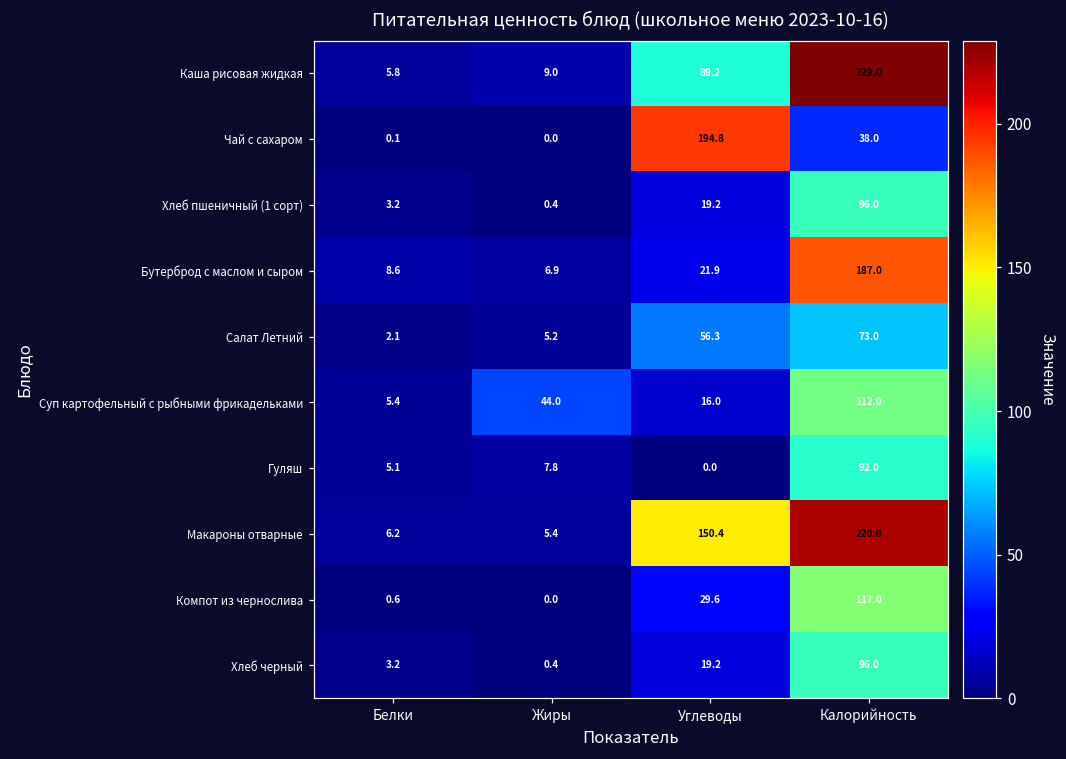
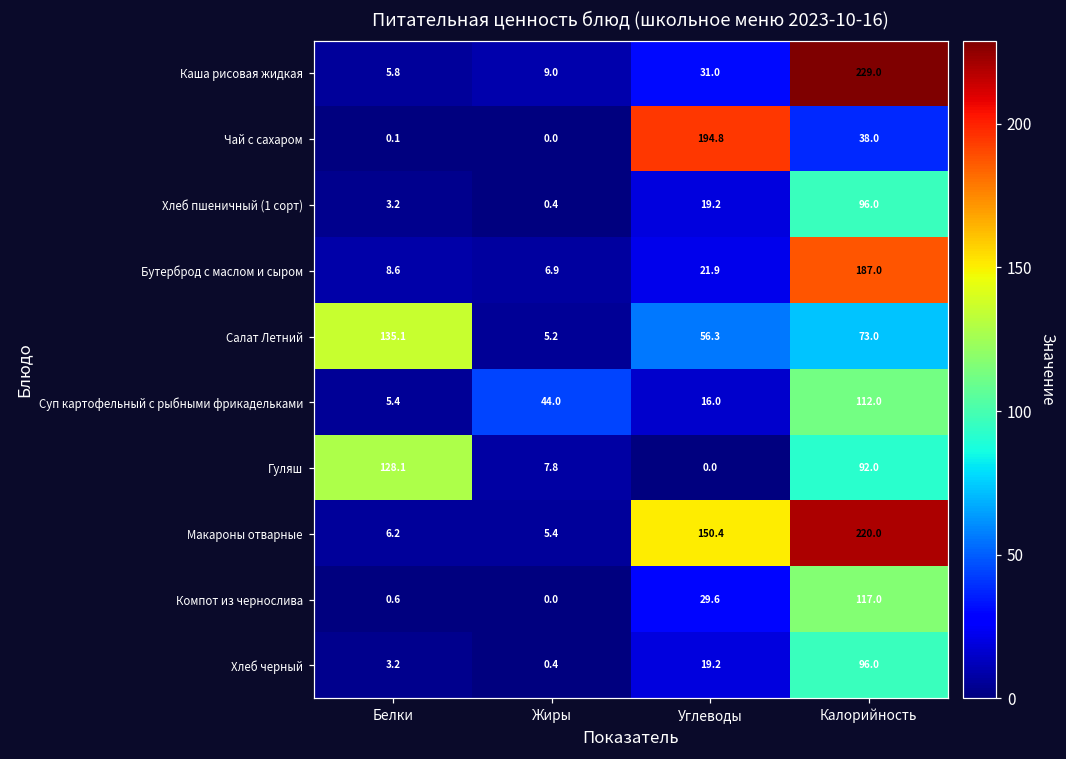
  {
    "Каша рисовая жидкая": {
      "Белки": 5.8,
      "Жиры": 9.0,
-     "Углеводы": 89.2,
+     "Углеводы": 31.0,
      "Калорийность": 229.0
    },
    "Чай с сахаром": {
      "Белки": 0.1,
      "Жиры": 0.0,
      "Углеводы": 194.8,
      "Калорийность": 38.0
    },
    "Хлеб пшеничный (1 сорт)": {
      "Белки": 3.2,
      "Жиры": 0.4,
      "Углеводы": 19.2,
      "Калорийность": 96.0
    },
    "Бутерброд с маслом и сыром": {
      "Белки": 8.6,
      "Жиры": 6.9,
      "Углеводы": 21.9,
      "Калорийность": 187.0
    },
    "Салат Летний": {
-     "Белки": 2.1,
+     "Белки": 135.1,
      "Жиры": 5.2,
      "Углеводы": 56.3,
      "Калорийность": 73.0
    },
    "Суп картофельный с рыбными фрикадельками": {
      "Белки": 5.4,
      "Жиры": 44.0,
      "Углеводы": 16.0,
      "Калорийность": 112.0
    },
    "Гуляш": {
-     "Белки": 5.1,
+     "Белки": 128.1,
      "Жиры": 7.8,
      "Углеводы": 0.0,
      "Калорийность": 92.0
    },
    "Макароны отварные": {
      "Белки": 6.2,
      "Жиры": 5.4,
      "Углеводы": 150.4,
      "Калорийность": 220.0
    },
    "Компот из чернослива": {
      "Белки": 0.6,
      "Жиры": 0.0,
      "Углеводы": 29.6,
      "Калорийность": 117.0
    },
    "Хлеб черный": {
      "Белки": 3.2,
      "Жиры": 0.4,
      "Углеводы": 19.2,
      "Калорийность": 96.0
    }
  }
